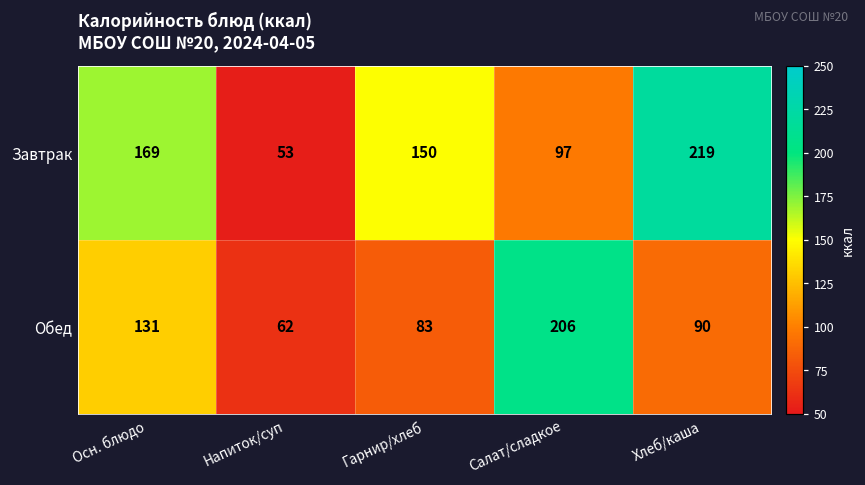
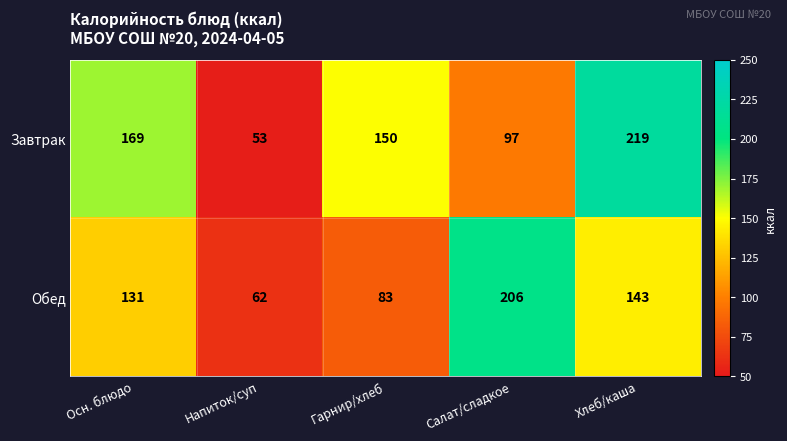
  {
    "Завтрак": {
      "Осн. блюдо": 169,
      "Напиток/суп": 53,
      "Гарнир/хлеб": 150,
      "Салат/сладкое": 97,
      "Хлеб/каша": 219
    },
    "Обед": {
      "Осн. блюдо": 131,
      "Напиток/суп": 62,
      "Гарнир/хлеб": 83,
      "Салат/сладкое": 206,
-     "Хлеб/каша": 90
+     "Хлеб/каша": 143
    }
  }
